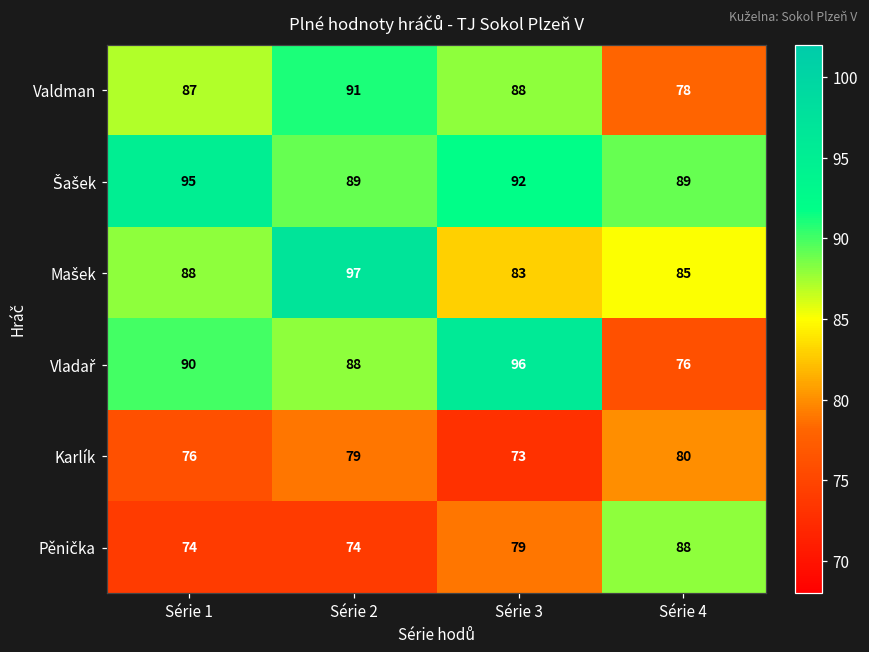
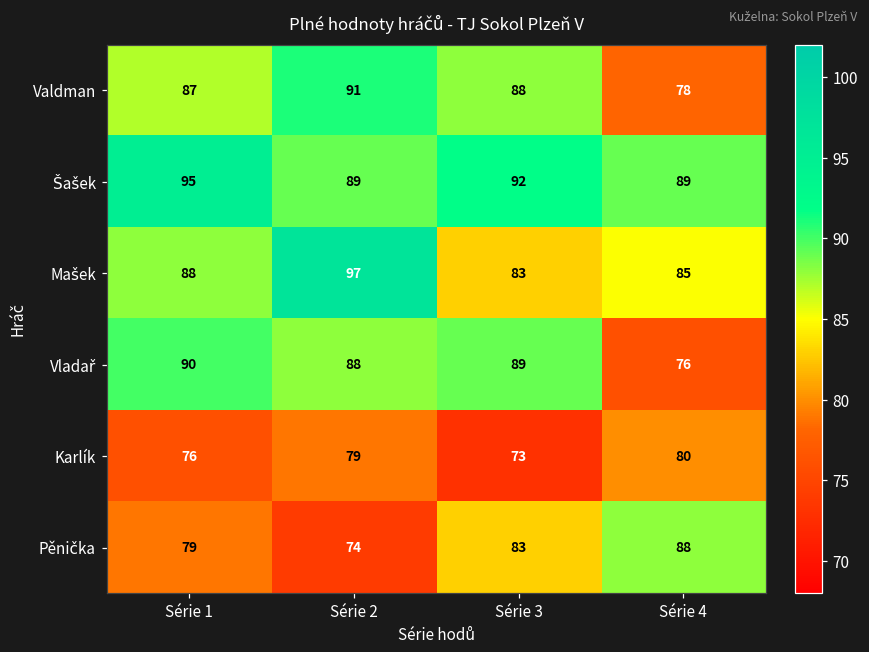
  {
    "Valdman": {
      "Série 1": 87,
      "Série 2": 91,
      "Série 3": 88,
      "Série 4": 78
    },
    "Šašek": {
      "Série 1": 95,
      "Série 2": 89,
      "Série 3": 92,
      "Série 4": 89
    },
    "Mašek": {
      "Série 1": 88,
      "Série 2": 97,
      "Série 3": 83,
      "Série 4": 85
    },
    "Vladař": {
      "Série 1": 90,
      "Série 2": 88,
-     "Série 3": 96,
+     "Série 3": 89,
      "Série 4": 76
    },
    "Karlík": {
      "Série 1": 76,
      "Série 2": 79,
      "Série 3": 73,
      "Série 4": 80
    },
    "Pěnička": {
-     "Série 1": 74,
+     "Série 1": 79,
      "Série 2": 74,
-     "Série 3": 79,
+     "Série 3": 83,
      "Série 4": 88
    }
  }
